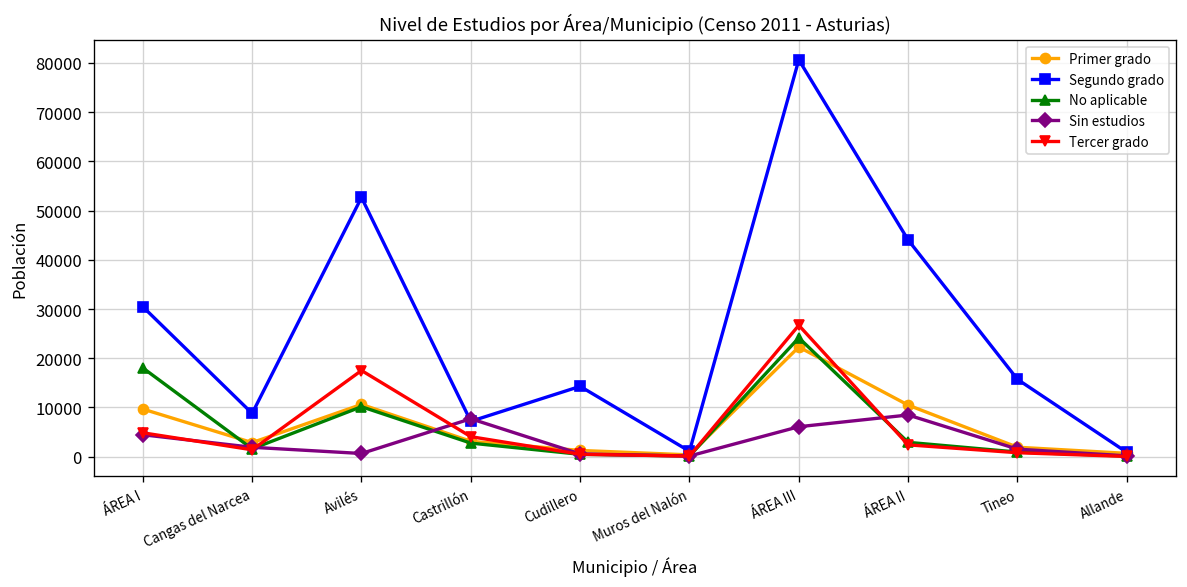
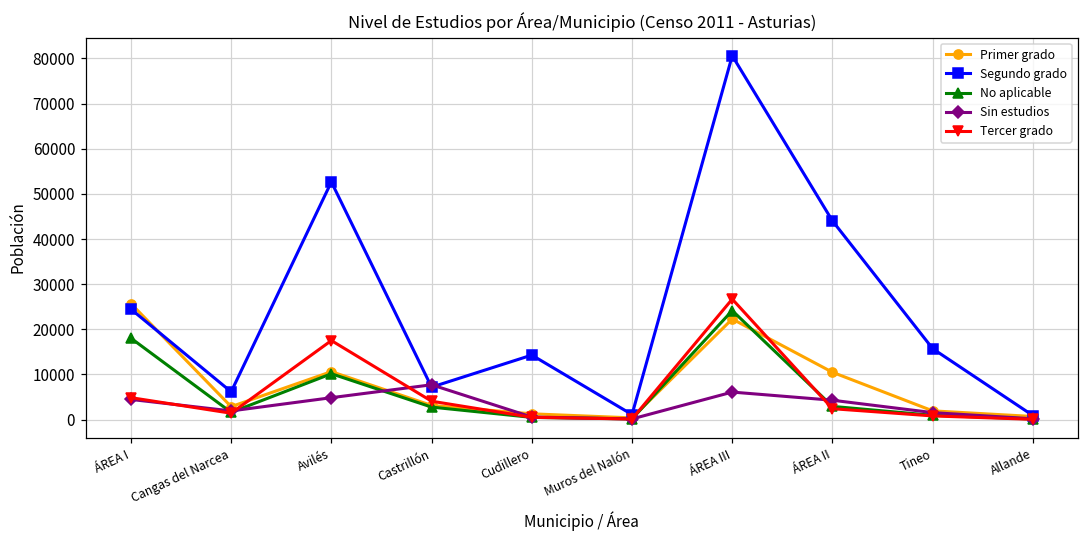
  {
    "Primer grado": {
-     "ÁREA I": 10000,
+     "ÁREA I": 26000,
      "Cangas del Narcea": 3000,
      "Cudillero": 1000,
      "ÁREA III": 22000,
      "ÁREA II": 10000
    },
    "Segundo grado": {
-     "ÁREA I": 30000,
-     "Cangas del Narcea": 9000,
+     "ÁREA I": 24000,
+     "Cangas del Narcea": 6000,
      "Avilés": 53000,
      "Cudillero": 14000,
      "Muros del Nalón": 1000,
      "ÁREA III": 81000,
      "ÁREA II": 44000,
      "Tineo": 16000
    },
    "No aplicable": {
      "ÁREA I": 18000,
      "ÁREA III": 24000
    },
    "Sin estudios": {
-     "Avilés": 1000,
+     "Avilés": 5000,
      "ÁREA III": 6000,
-     "ÁREA II": 8000
+     "ÁREA II": 4000
    },
    "Tercer grado": {
      "Avilés": 18000,
      "Castrillón": 4000,
      "ÁREA III": 27000
    }
  }
